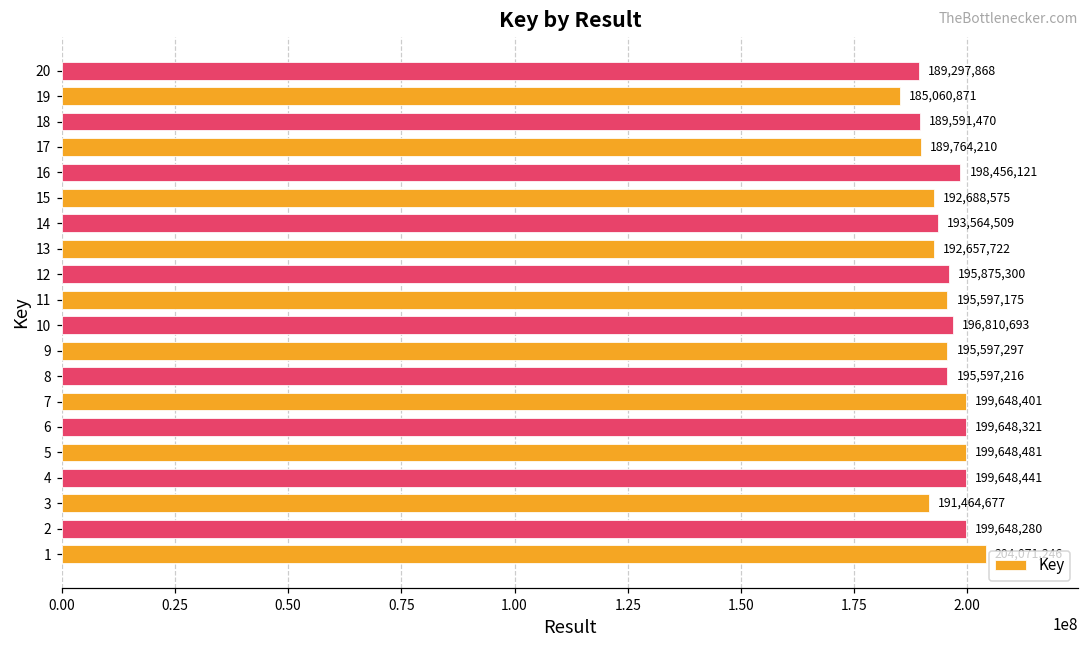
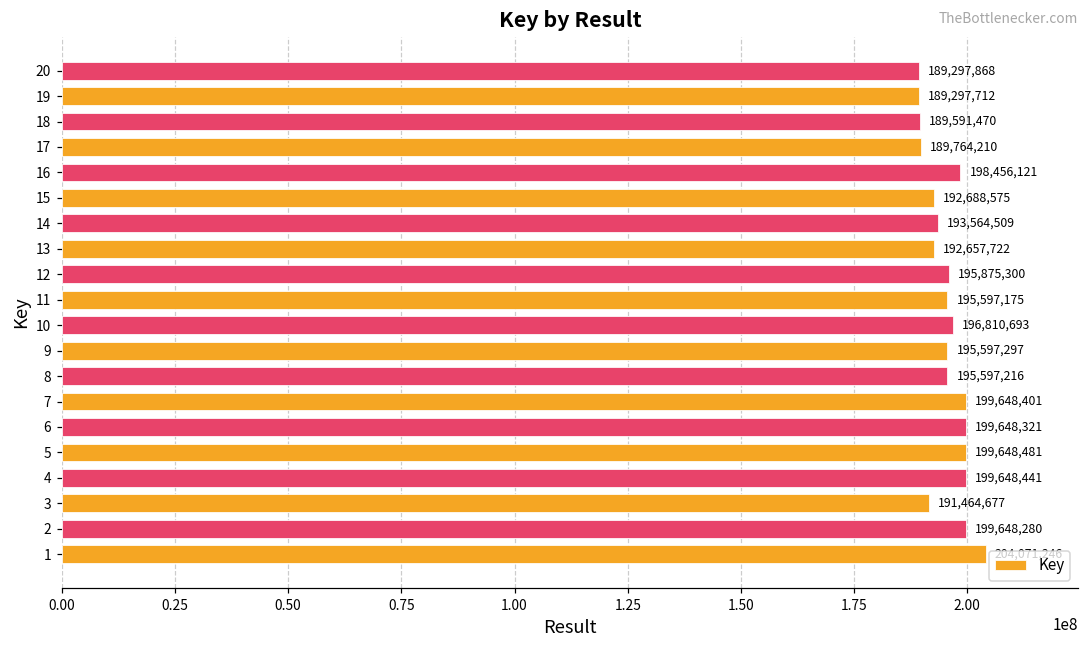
  {
    "20": "189,297,868",
-   "19": "185,060,871",
+   "19": "189,297,712",
    "18": "189,591,470",
    "17": "189,764,210",
    "16": "198,456,121",
    "15": "192,688,575",
    "14": "193,564,509",
    "13": "192,657,722",
    "12": "195,875,300",
    "11": "195,597,175",
    "10": "196,810,693",
    "9": "195,597,297",
    "8": "195,597,216",
    "7": "199,648,401",
    "6": "199,648,321",
    "5": "199,648,481",
    "4": "199,648,441",
    "3": "191,464,677",
    "2": "199,648,280"
  }
